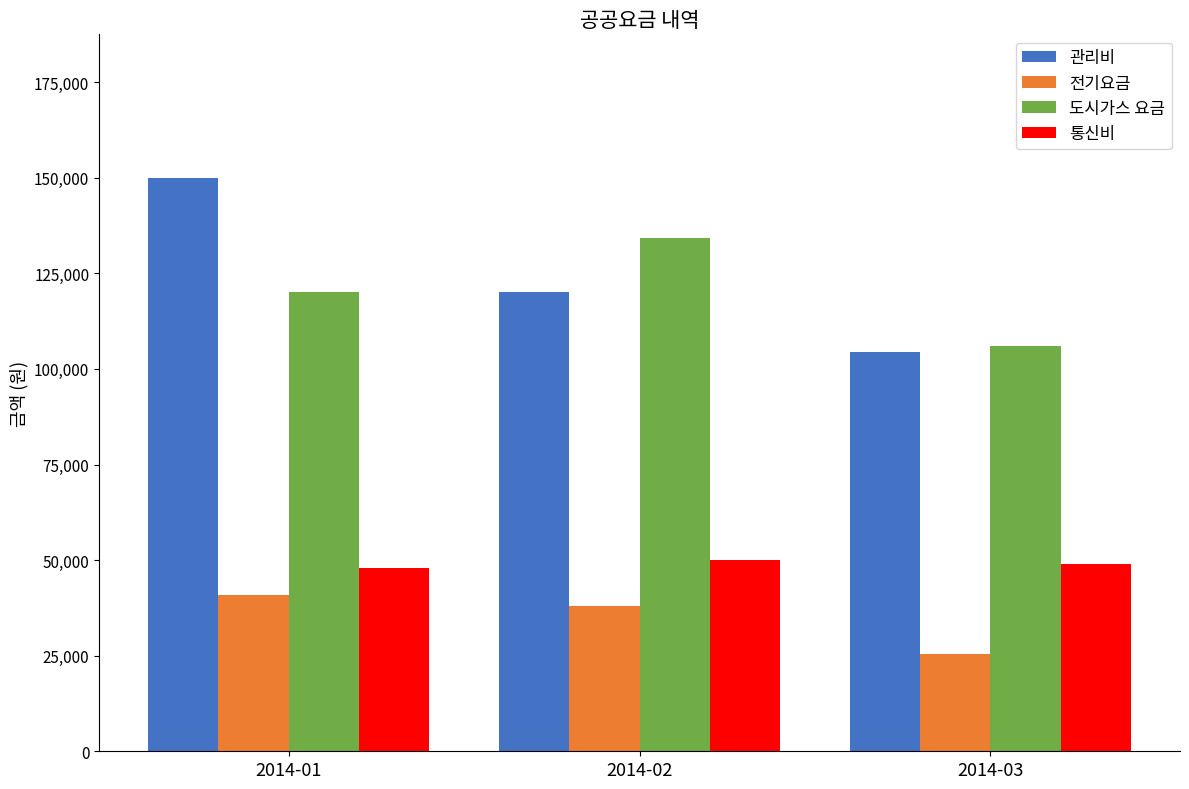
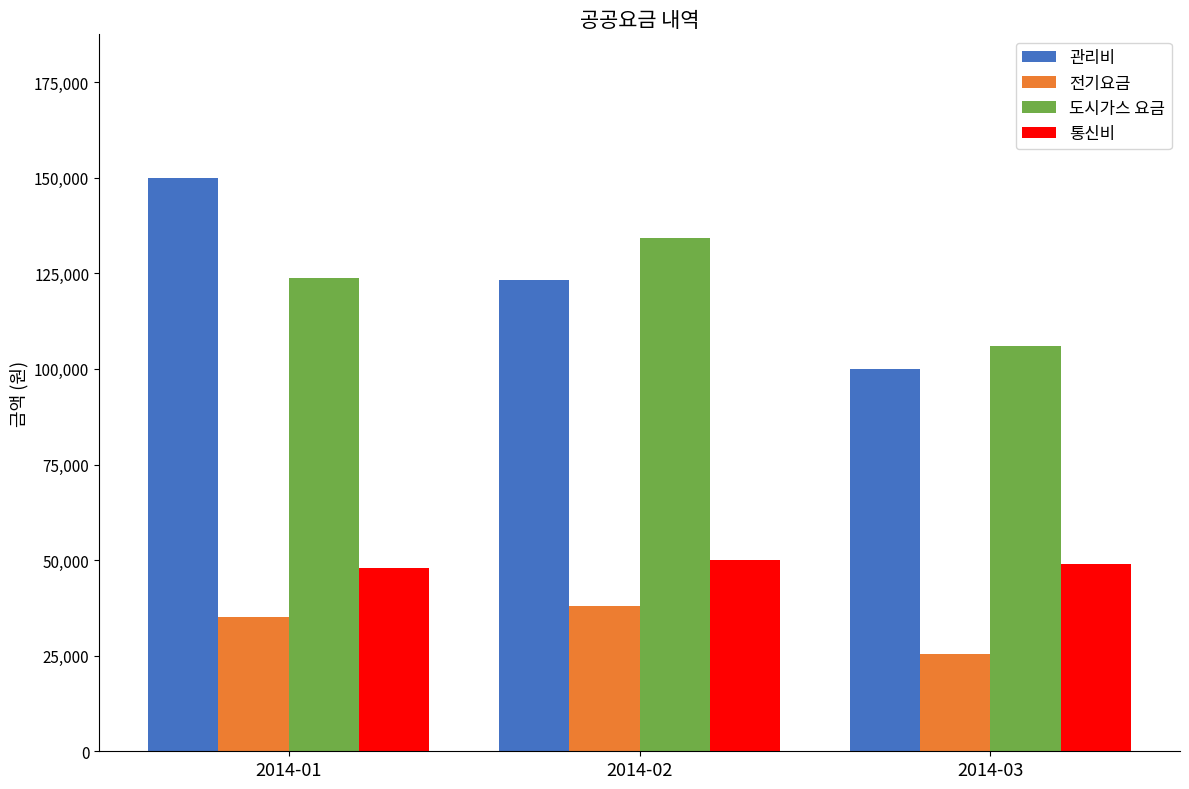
  {
    "관리비": {
      "2014-01": "150,000",
-     "2014-02": "120,000",
-     "2014-03": "104,000"
+     "2014-02": "123,000",
+     "2014-03": "100,000"
    },
    "전기요금": {
-     "2014-01": "41,000",
+     "2014-01": "35,000",
      "2014-02": "38,000",
      "2014-03": "26,000"
    },
    "도시가스 요금": {
-     "2014-01": "120,000",
+     "2014-01": "124,000",
      "2014-02": "134,000",
      "2014-03": "106,000"
    },
    "통신비": {
      "2014-01": "48,000",
      "2014-02": "50,000",
      "2014-03": "49,000"
    }
  }
